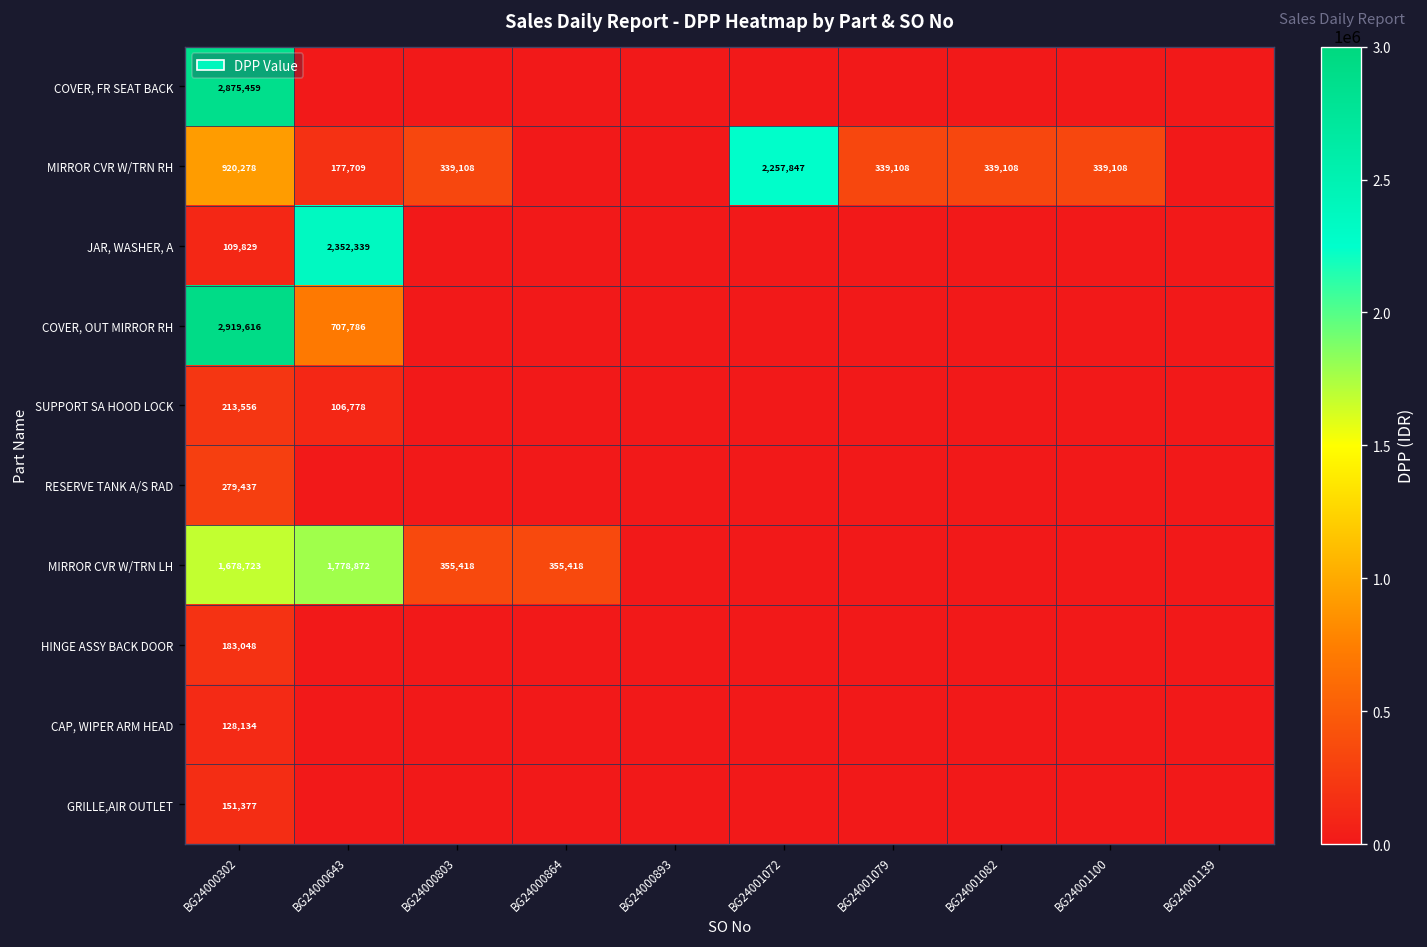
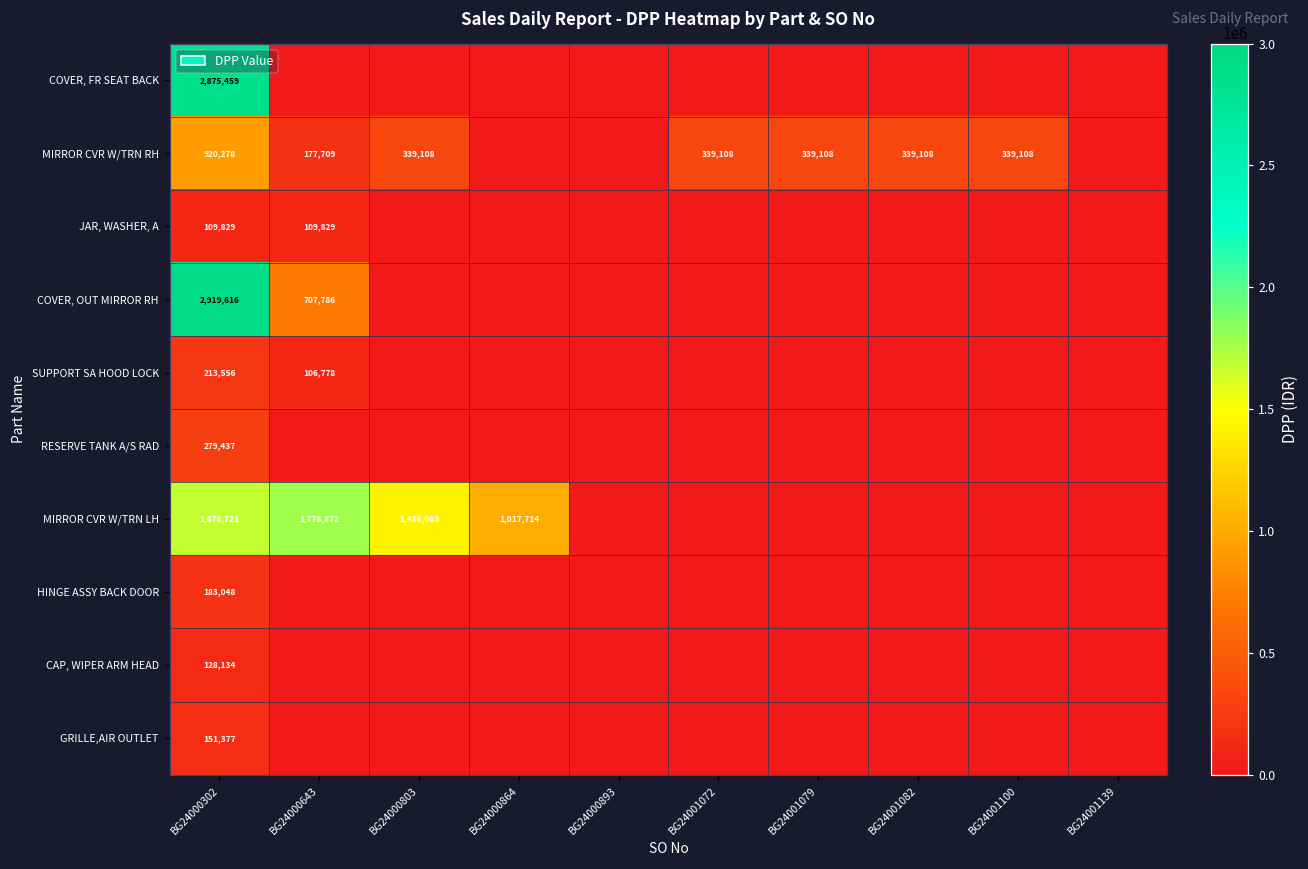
  {
    "COVER, FR SEAT BACK": {
      "BG24000302": "2,875,459"
    },
    "MIRROR CVR W/TRN RH": {
      "BG24000302": "920,278",
      "BG24000643": "177,709",
      "BG24000803": "339,108",
-     "BG24001072": "2,257,847",
+     "BG24001072": "339,108",
      "BG24001079": "339,108",
      "BG24001082": "339,108",
      "BG24001100": "339,108"
    },
    "JAR, WASHER, A": {
      "BG24000302": "109,829",
-     "BG24000643": "2,352,339"
+     "BG24000643": "109,829"
    },
    "COVER, OUT MIRROR RH": {
      "BG24000302": "2,919,616",
      "BG24000643": "707,786"
    },
    "SUPPORT SA HOOD LOCK": {
      "BG24000302": "213,556",
      "BG24000643": "106,778"
    },
    "RESERVE TANK A/S RAD": {
      "BG24000302": "279,437"
    },
    "MIRROR CVR W/TRN LH": {
      "BG24000302": "1,678,723",
      "BG24000643": "1,778,872",
-     "BG24000803": "355,418",
-     "BG24000864": "355,418"
+     "BG24000803": "1,436,063",
+     "BG24000864": "1,017,714"
    },
    "HINGE ASSY BACK DOOR": {
      "BG24000302": "183,048"
    },
    "CAP, WIPER ARM HEAD": {
      "BG24000302": "128,134"
    },
    "GRILLE,AIR OUTLET": {
      "BG24000302": "151,377"
    }
  }
